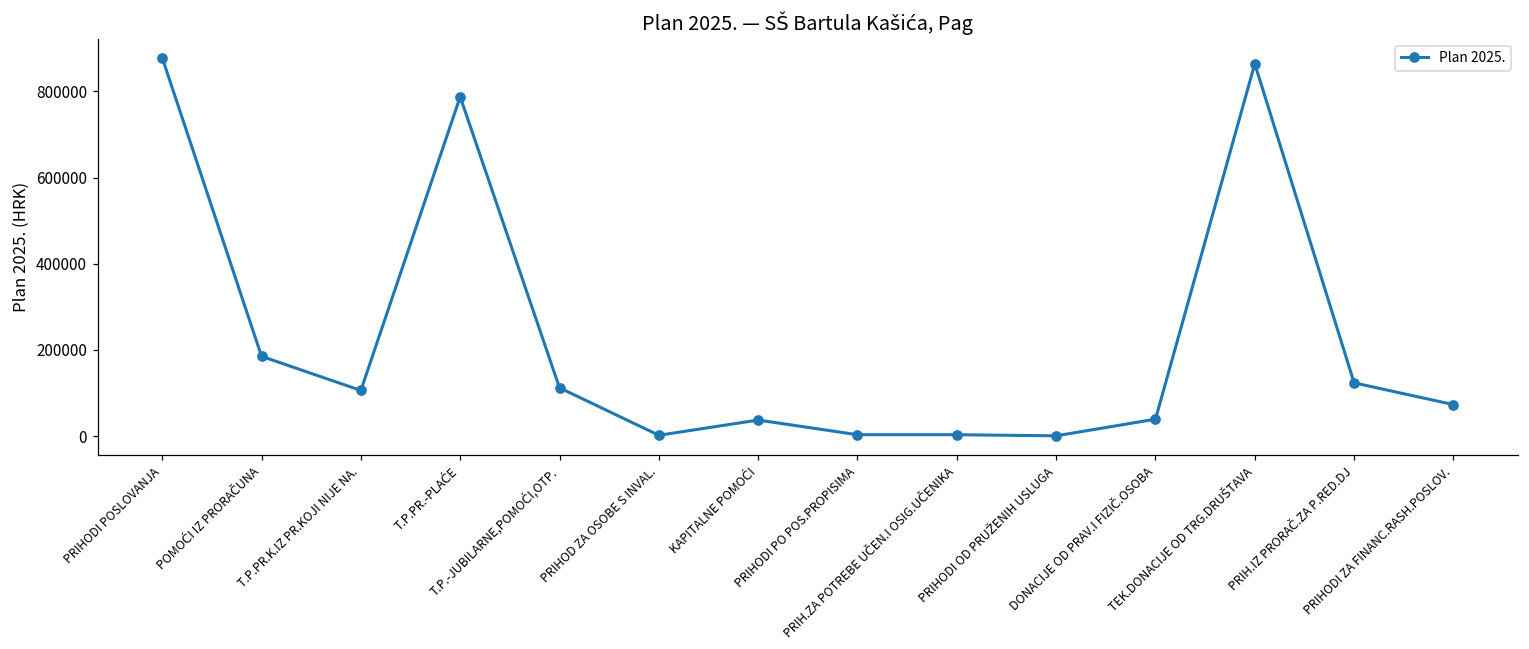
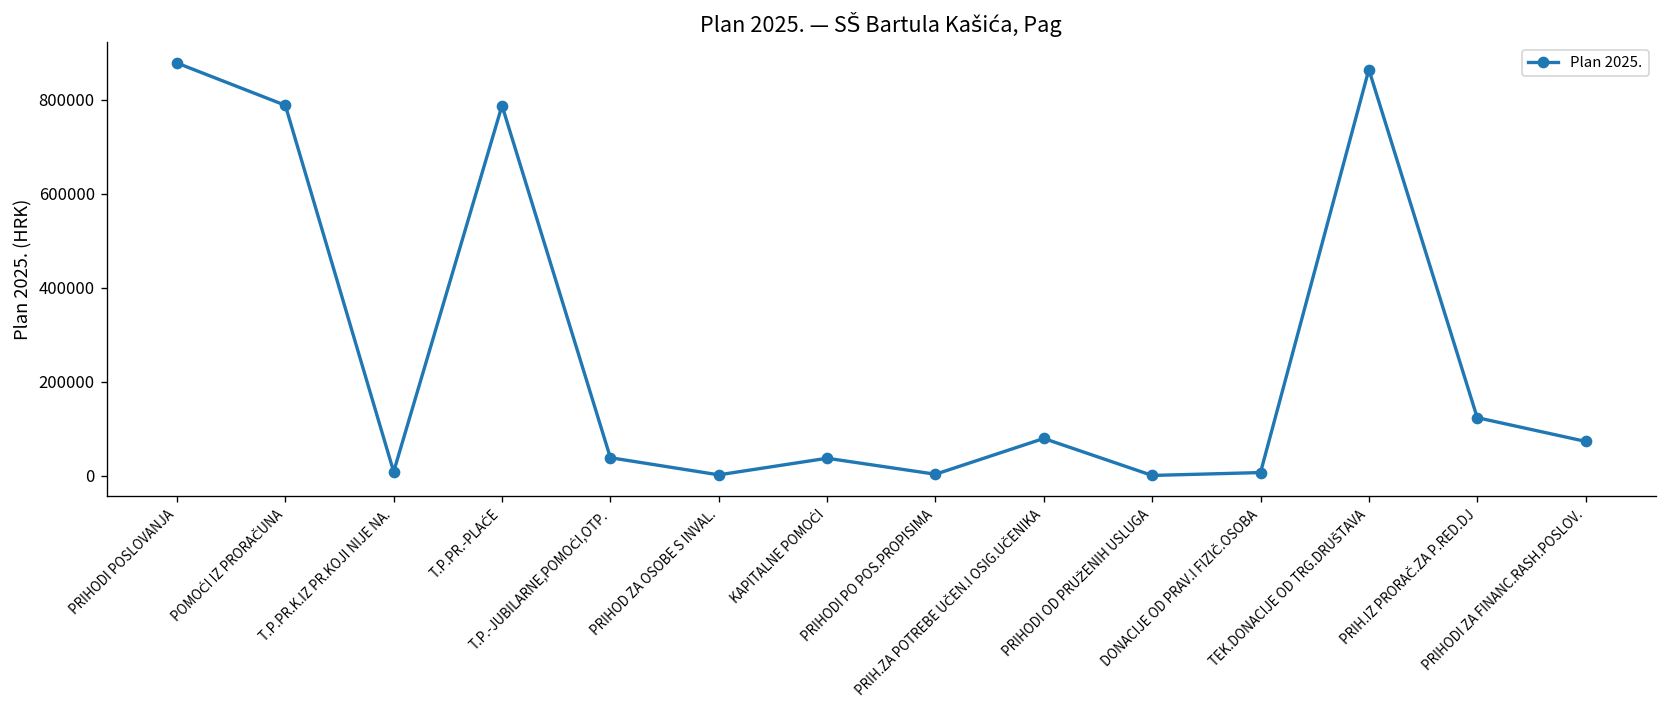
  {
    "PRIHODI POSLOVANJA": 880000,
-   "POMOĆI IZ PRORAČUNA": 190000,
-   "T.P.PR.K.IZ PR.KOJI NIJE NA.": 110000,
+   "POMOĆI IZ PRORAČUNA": 790000,
+   "T.P.PR.K.IZ PR.KOJI NIJE NA.": 10000,
    "T.P.PR.-PLAĆE": 790000,
-   "T.P.-JUBILARNE,POMOĆI,OTP.": 110000,
+   "T.P.-JUBILARNE,POMOĆI,OTP.": 40000,
    "PRIHOD ZA OSOBE S INVAL.": 0,
    "KAPITALNE POMOĆI": 40000,
    "PRIHODI PO POS.PROPISIMA": 0,
-   "PRIH.ZA POTREBE UČEN.I OSIG.UČENIKA": 0,
+   "PRIH.ZA POTREBE UČEN.I OSIG.UČENIKA": 80000,
    "PRIHODI OD PRUŽENIH USLUGA": 0,
-   "DONACIJE OD PRAV.I FIZIČ.OSOBA": 40000,
+   "DONACIJE OD PRAV.I FIZIČ.OSOBA": 10000,
    "TEK.DONACIJE OD TRG.DRUŠTAVA": 860000,
    "PRIH.IZ PRORAČ.ZA P.RED.DJ": 120000,
    "PRIHODI ZA FINANC.RASH.POSLOV.": 70000
  }
